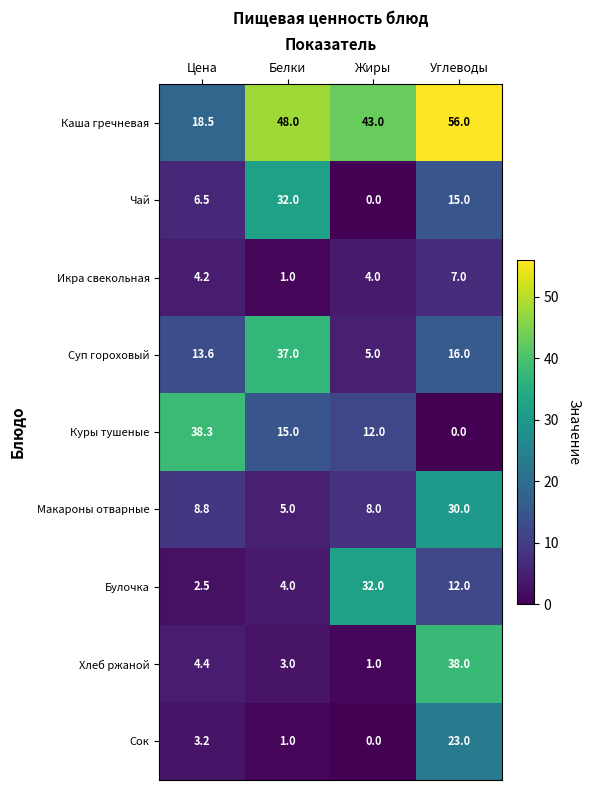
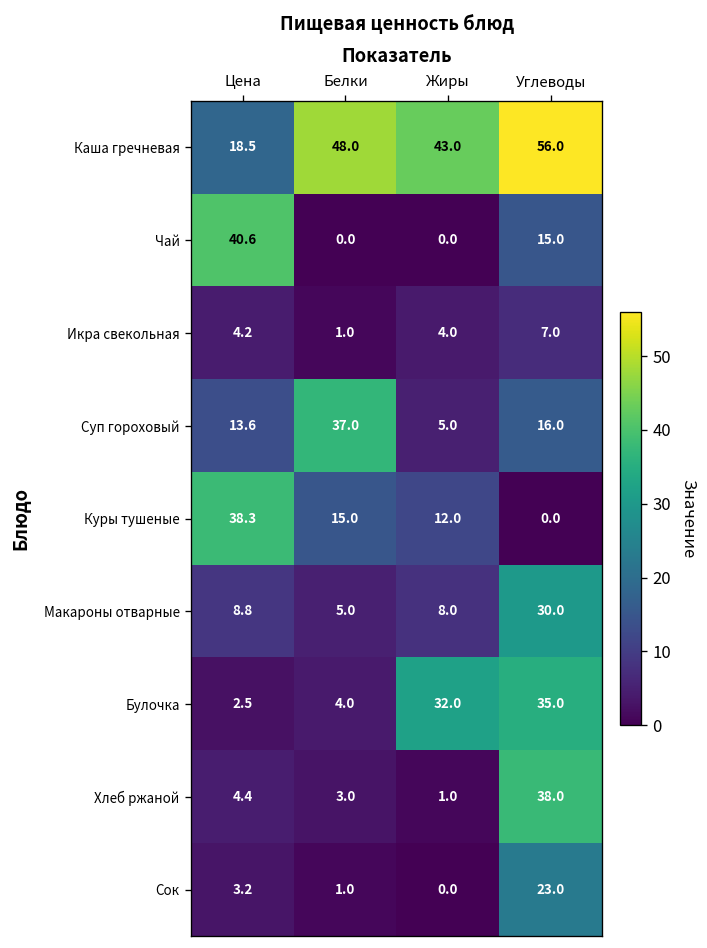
  {
    "Каша гречневая": {
      "Цена": 18.5,
      "Белки": 48.0,
      "Жиры": 43.0,
      "Углеводы": 56.0
    },
    "Чай": {
-     "Цена": 6.5,
-     "Белки": 32.0,
+     "Цена": 40.6,
+     "Белки": 0.0,
      "Жиры": 0.0,
      "Углеводы": 15.0
    },
    "Икра свекольная": {
      "Цена": 4.2,
      "Белки": 1.0,
      "Жиры": 4.0,
      "Углеводы": 7.0
    },
    "Суп гороховый": {
      "Цена": 13.6,
      "Белки": 37.0,
      "Жиры": 5.0,
      "Углеводы": 16.0
    },
    "Куры тушеные": {
      "Цена": 38.3,
      "Белки": 15.0,
      "Жиры": 12.0,
      "Углеводы": 0.0
    },
    "Макароны отварные": {
      "Цена": 8.8,
      "Белки": 5.0,
      "Жиры": 8.0,
      "Углеводы": 30.0
    },
    "Булочка": {
      "Цена": 2.5,
      "Белки": 4.0,
      "Жиры": 32.0,
-     "Углеводы": 12.0
+     "Углеводы": 35.0
    },
    "Хлеб ржаной": {
      "Цена": 4.4,
      "Белки": 3.0,
      "Жиры": 1.0,
      "Углеводы": 38.0
    },
    "Сок": {
      "Цена": 3.2,
      "Белки": 1.0,
      "Жиры": 0.0,
      "Углеводы": 23.0
    }
  }
